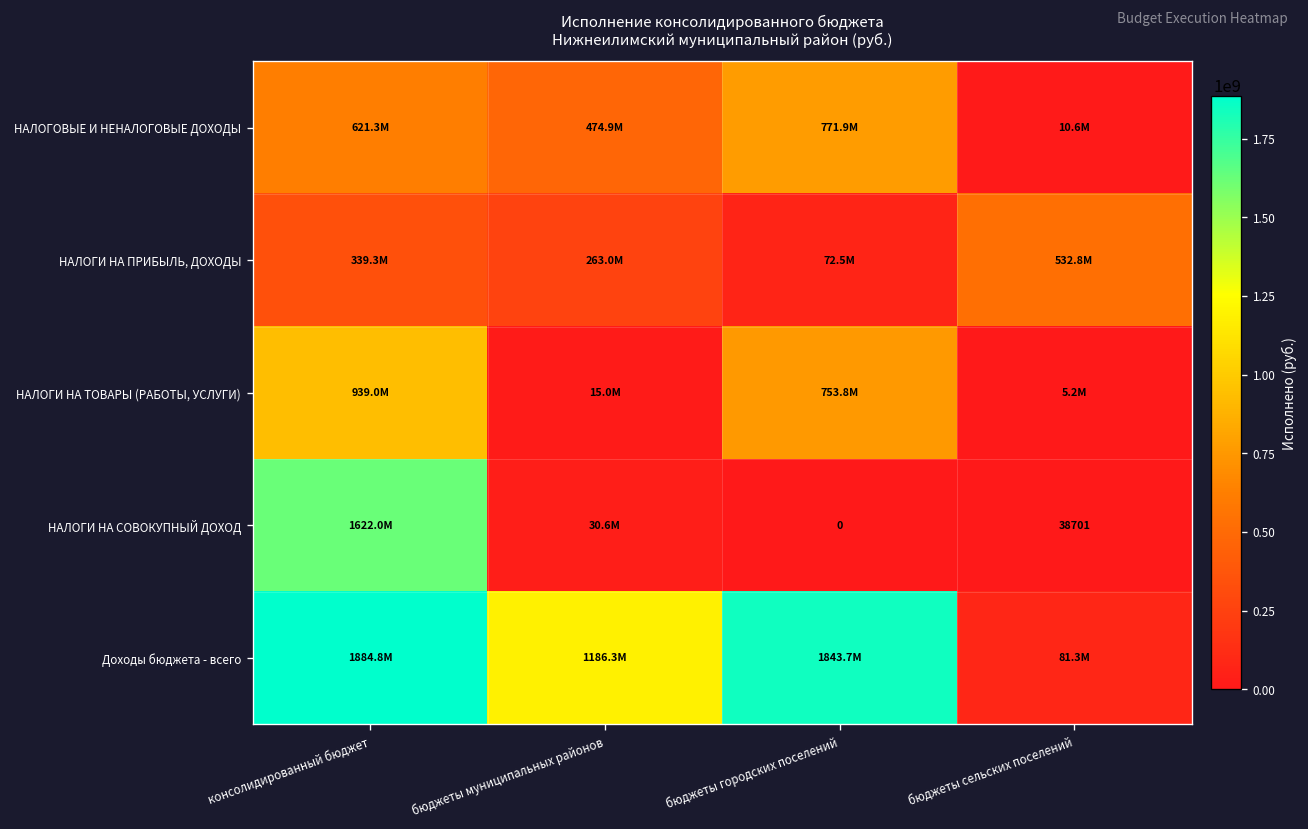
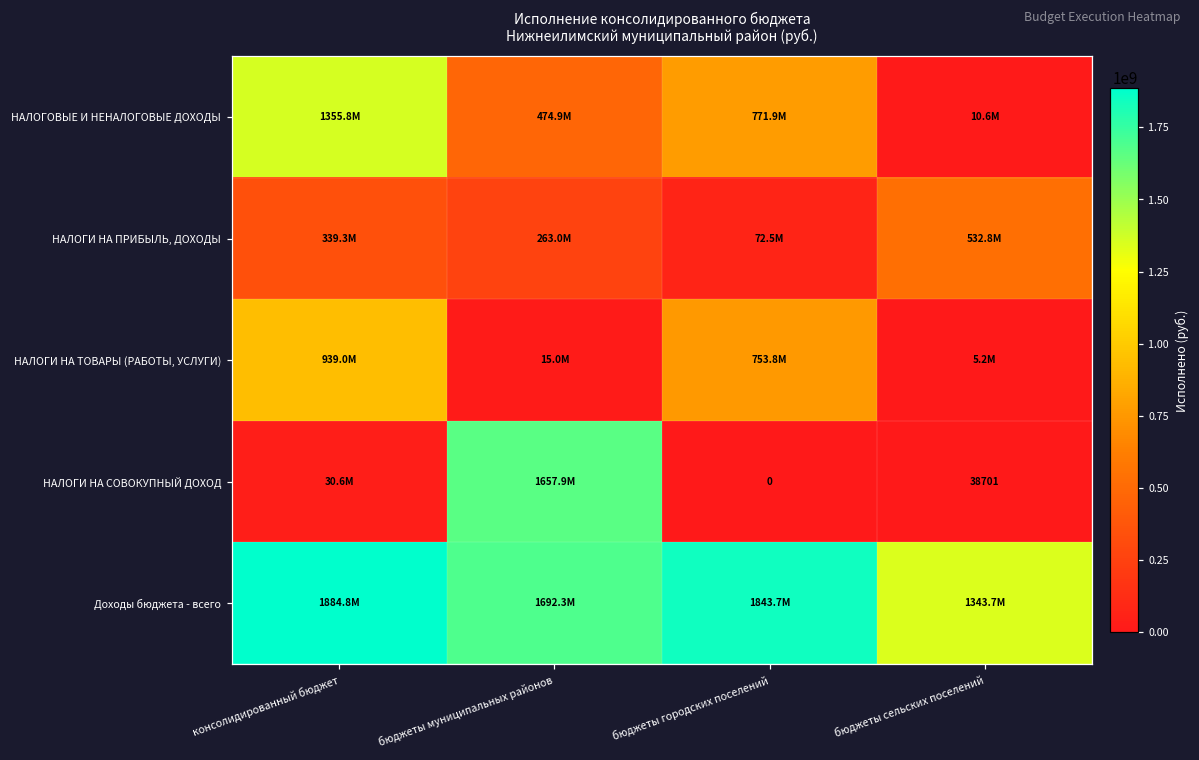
  {
    "НАЛОГОВЫЕ И НЕНАЛОГОВЫЕ ДОХОДЫ": {
-     "консолидированный бюджет": "621.3M",
+     "консолидированный бюджет": "1355.8M",
      "бюджеты муниципальных районов": "474.9M",
      "бюджеты городских поселений": "771.9M",
      "бюджеты сельских поселений": "10.6M"
    },
    "НАЛОГИ НА ПРИБЫЛЬ, ДОХОДЫ": {
      "консолидированный бюджет": "339.3M",
      "бюджеты муниципальных районов": "263.0M",
      "бюджеты городских поселений": "72.5M",
      "бюджеты сельских поселений": "532.8M"
    },
    "НАЛОГИ НА ТОВАРЫ (РАБОТЫ, УСЛУГИ)": {
      "консолидированный бюджет": "939.0M",
      "бюджеты муниципальных районов": "15.0M",
      "бюджеты городских поселений": "753.8M",
      "бюджеты сельских поселений": "5.2M"
    },
    "НАЛОГИ НА СОВОКУПНЫЙ ДОХОД": {
-     "консолидированный бюджет": "1622.0M",
-     "бюджеты муниципальных районов": "30.6M",
+     "консолидированный бюджет": "30.6M",
+     "бюджеты муниципальных районов": "1657.9M",
      "бюджеты городских поселений": "0",
      "бюджеты сельских поселений": "38701"
    },
    "Доходы бюджета - всего": {
      "консолидированный бюджет": "1884.8M",
-     "бюджеты муниципальных районов": "1186.3M",
+     "бюджеты муниципальных районов": "1692.3M",
      "бюджеты городских поселений": "1843.7M",
-     "бюджеты сельских поселений": "81.3M"
+     "бюджеты сельских поселений": "1343.7M"
    }
  }
